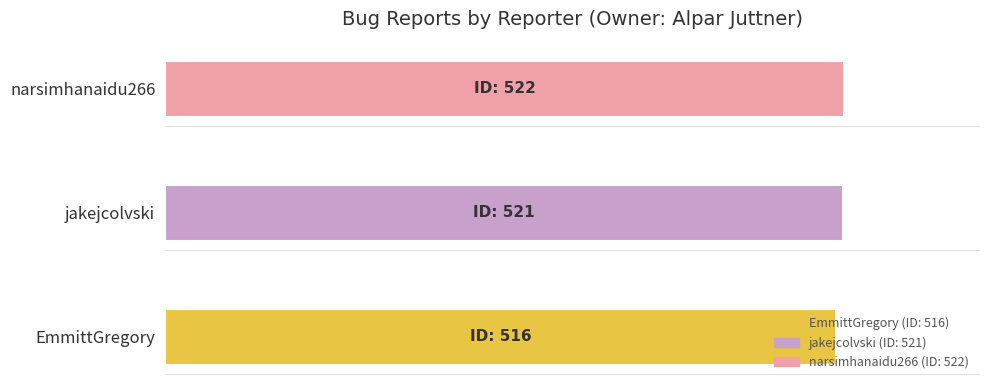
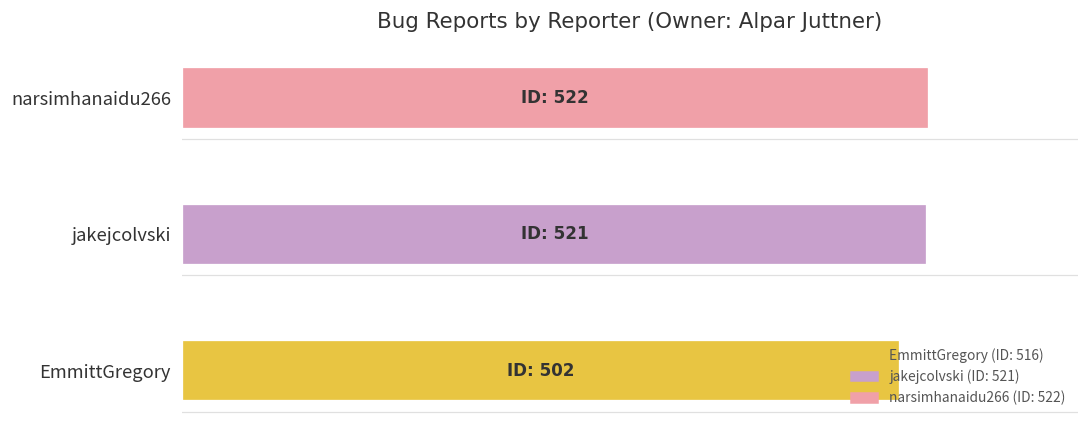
  {
    "narsimhanaidu266": 522,
    "jakejcolvski": 521,
-   "EmmittGregory": 516
+   "EmmittGregory": 502
  }
